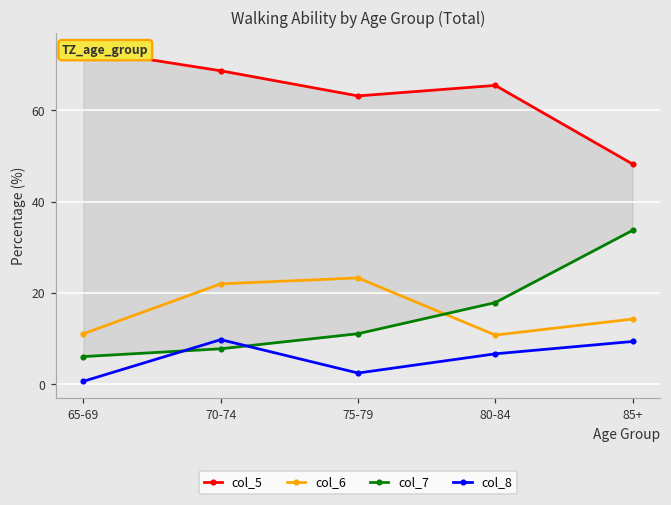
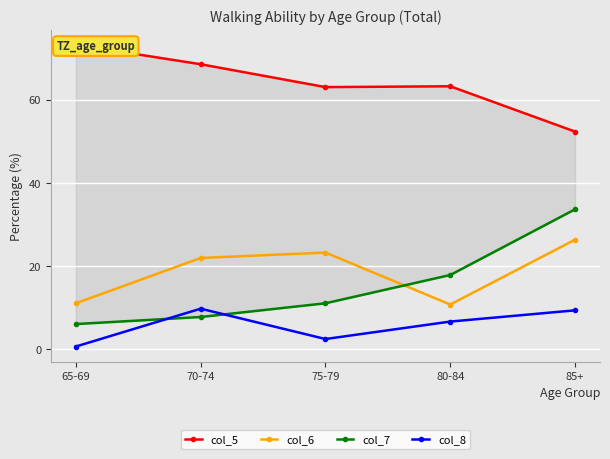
  {
    "col_5": {
      "70-74": 69,
      "75-79": 63,
-     "80-84": 65,
-     "85+": 48
+     "80-84": 63,
+     "85+": 52
    },
    "col_6": {
      "65-69": 11,
      "70-74": 22,
      "75-79": 23,
      "80-84": 11,
-     "85+": 14
+     "85+": 26
    },
    "col_7": {
      "65-69": 6,
      "70-74": 8,
      "75-79": 11,
      "80-84": 18,
      "85+": 34
    },
    "col_8": {
      "65-69": 1,
      "70-74": 10,
      "75-79": 3,
      "80-84": 7,
      "85+": 9
    }
  }
